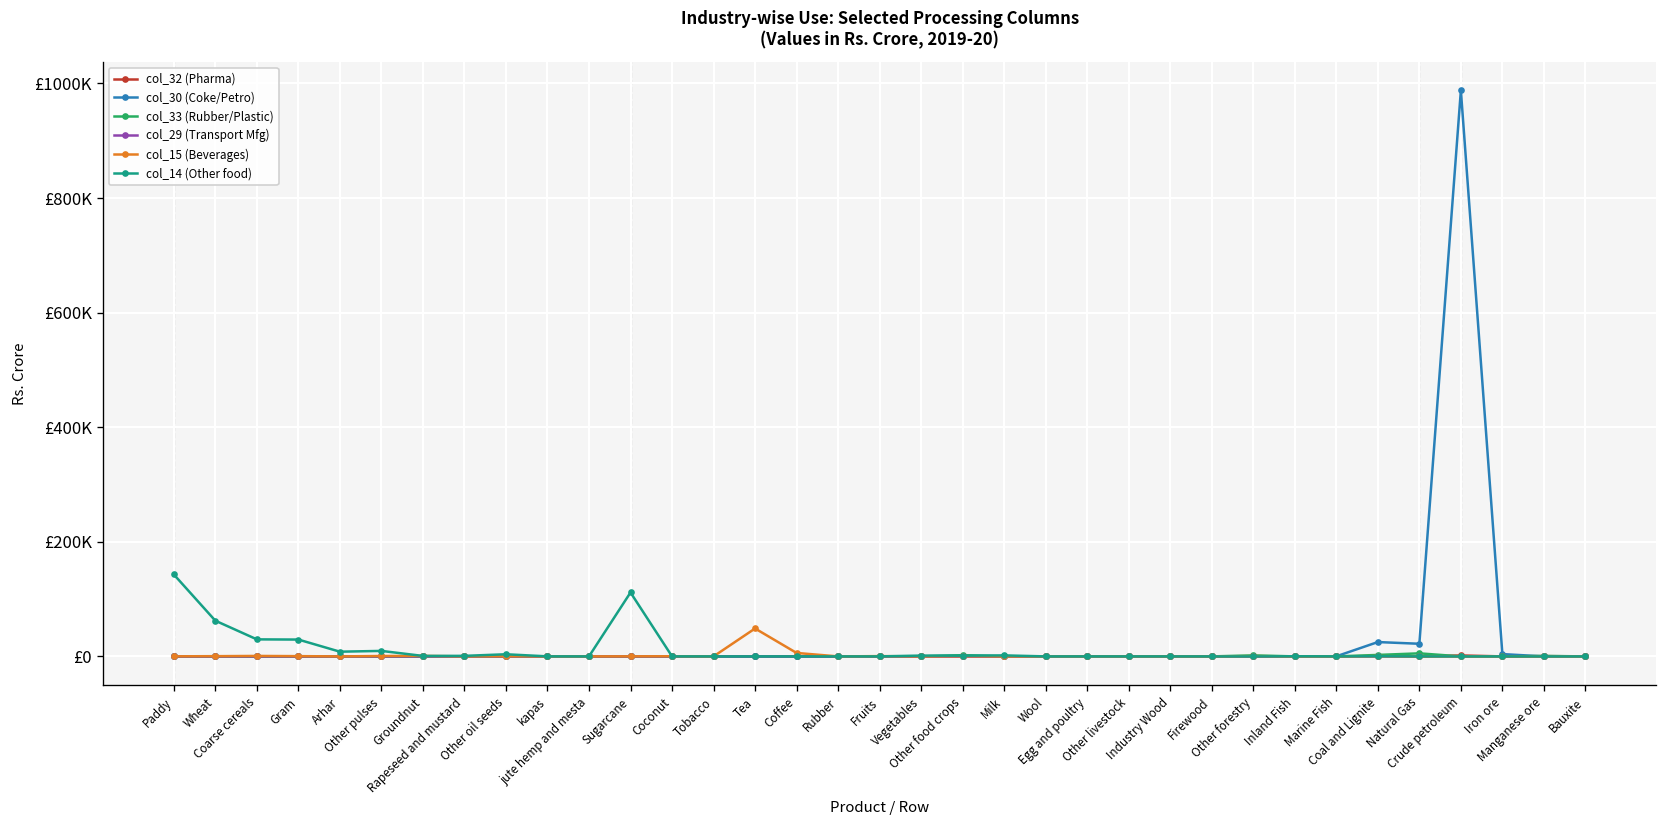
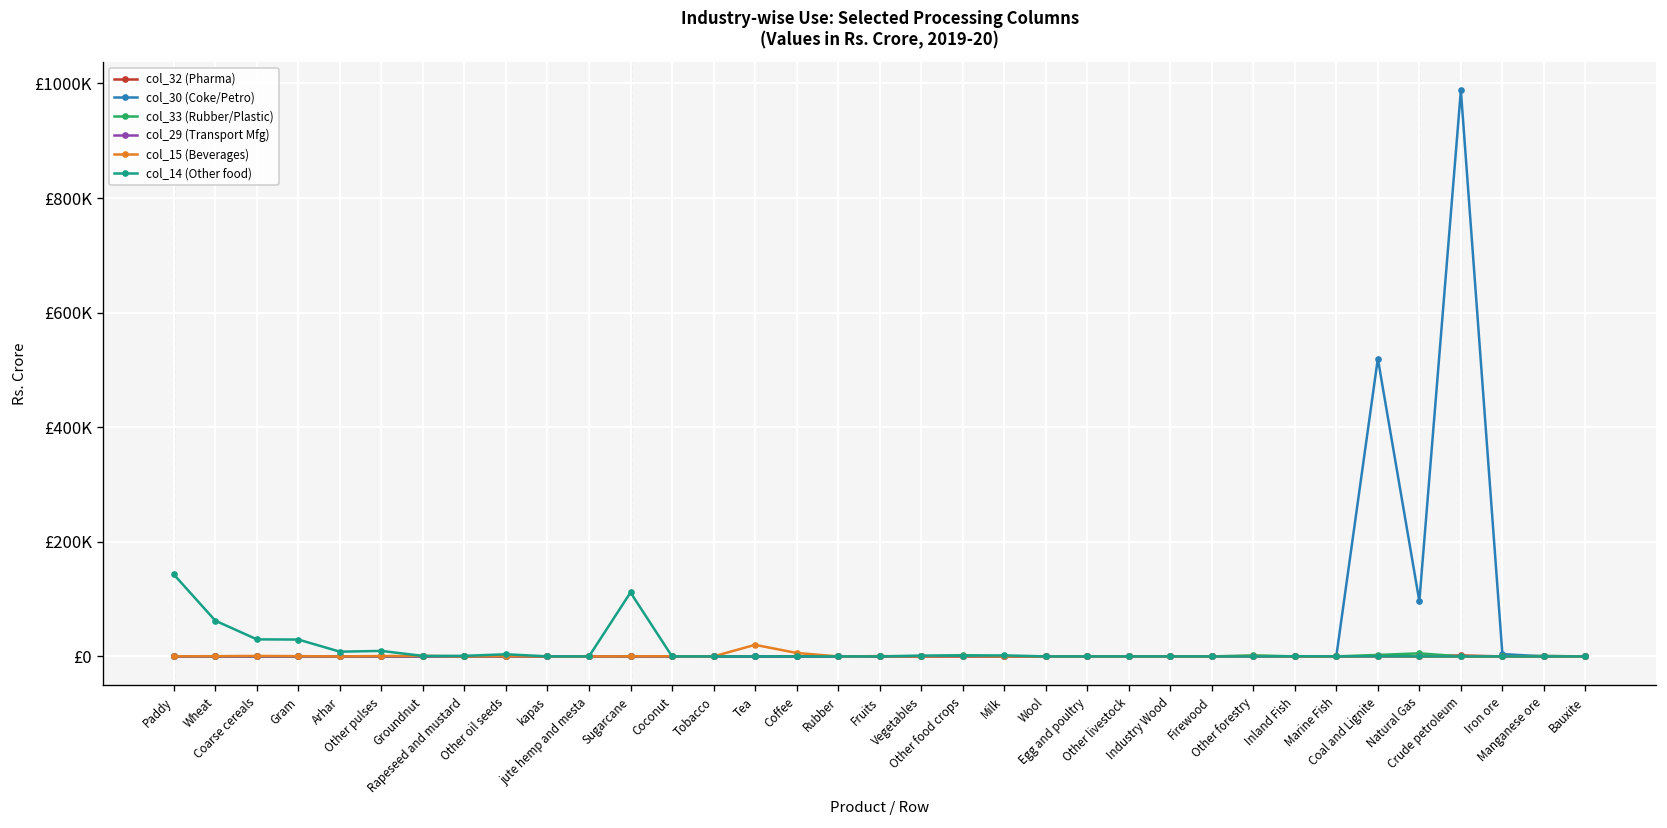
  {
    "col_30 (Coke/Petro)": {
-     "Coal and Lignite": "£30000",
-     "Natural Gas": "£20000",
+     "Coal and Lignite": "£520000",
+     "Natural Gas": "£100000",
      "Crude petroleum": "£990000"
    },
    "col_15 (Beverages)": {
-     "Tea": "£50000",
+     "Tea": "£20000",
      "Coffee": "£10000"
    }
  }
